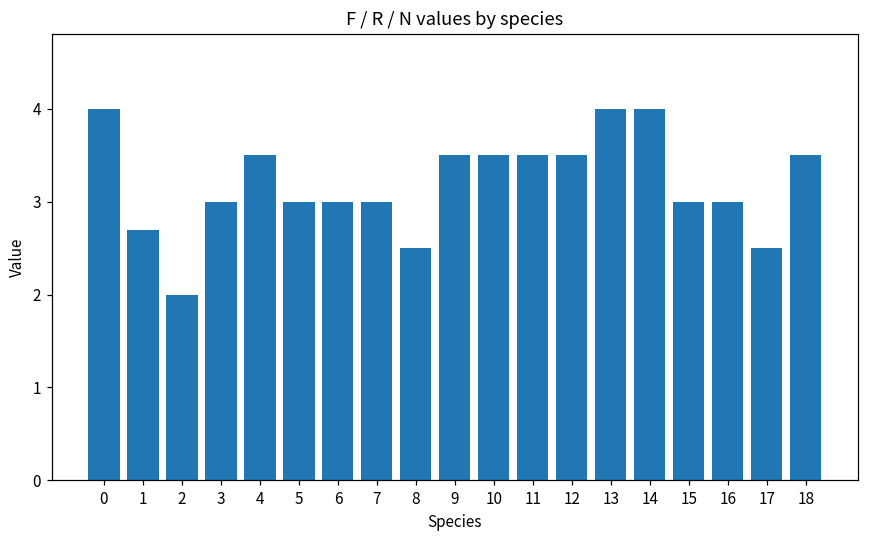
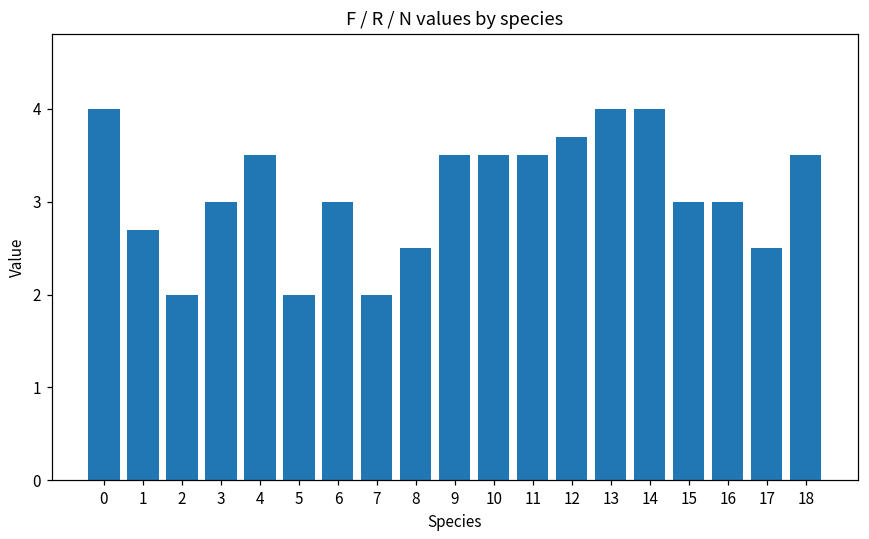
  {
    "0": 4.0,
    "1": 2.7,
    "2": 2.0,
    "3": 3.0,
    "4": 3.5,
-   "5": 3,
+   "5": 2,
    "6": 3.0,
-   "7": 3,
+   "7": 2,
    "8": 2.5,
    "9": 3.5,
    "10": 3.5,
    "11": 3.5,
-   "12": 3.5,
+   "12": 3.7,
    "13": 4.0,
    "14": 4.0,
    "15": 3.0,
    "16": 3.0,
    "17": 2.5,
    "18": 3.5
  }
